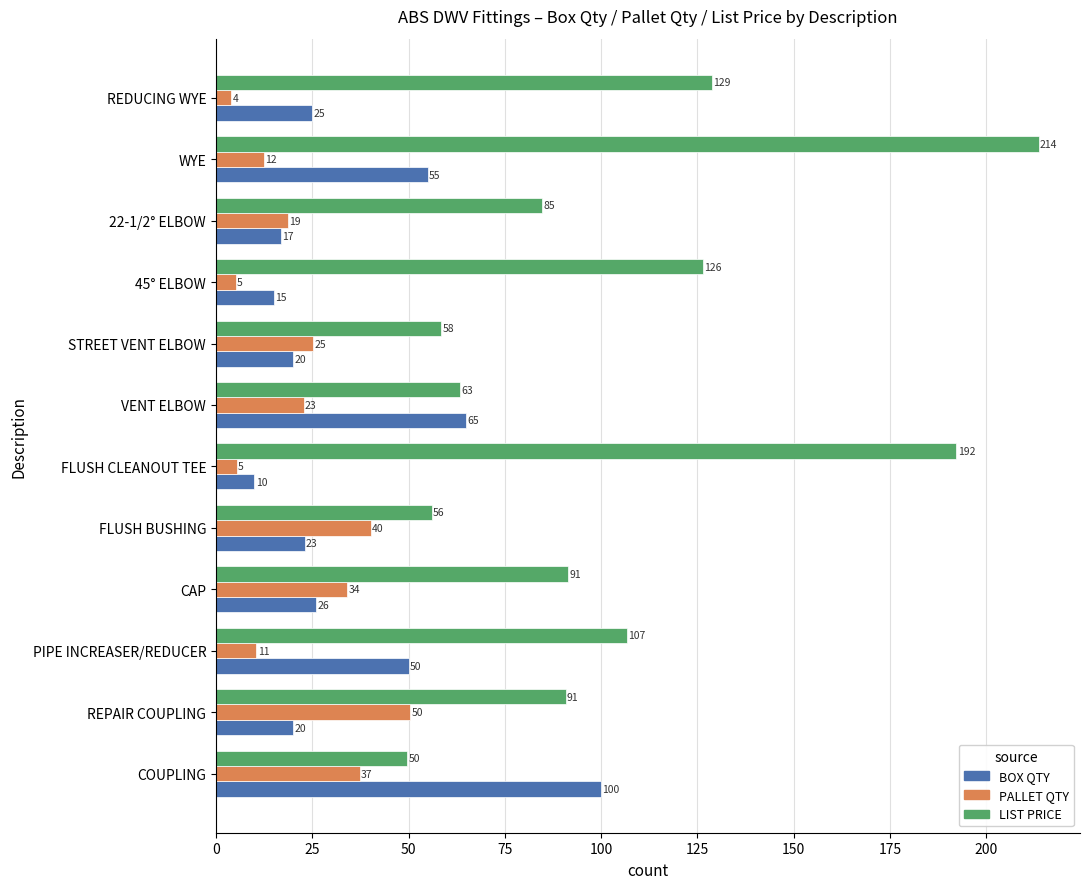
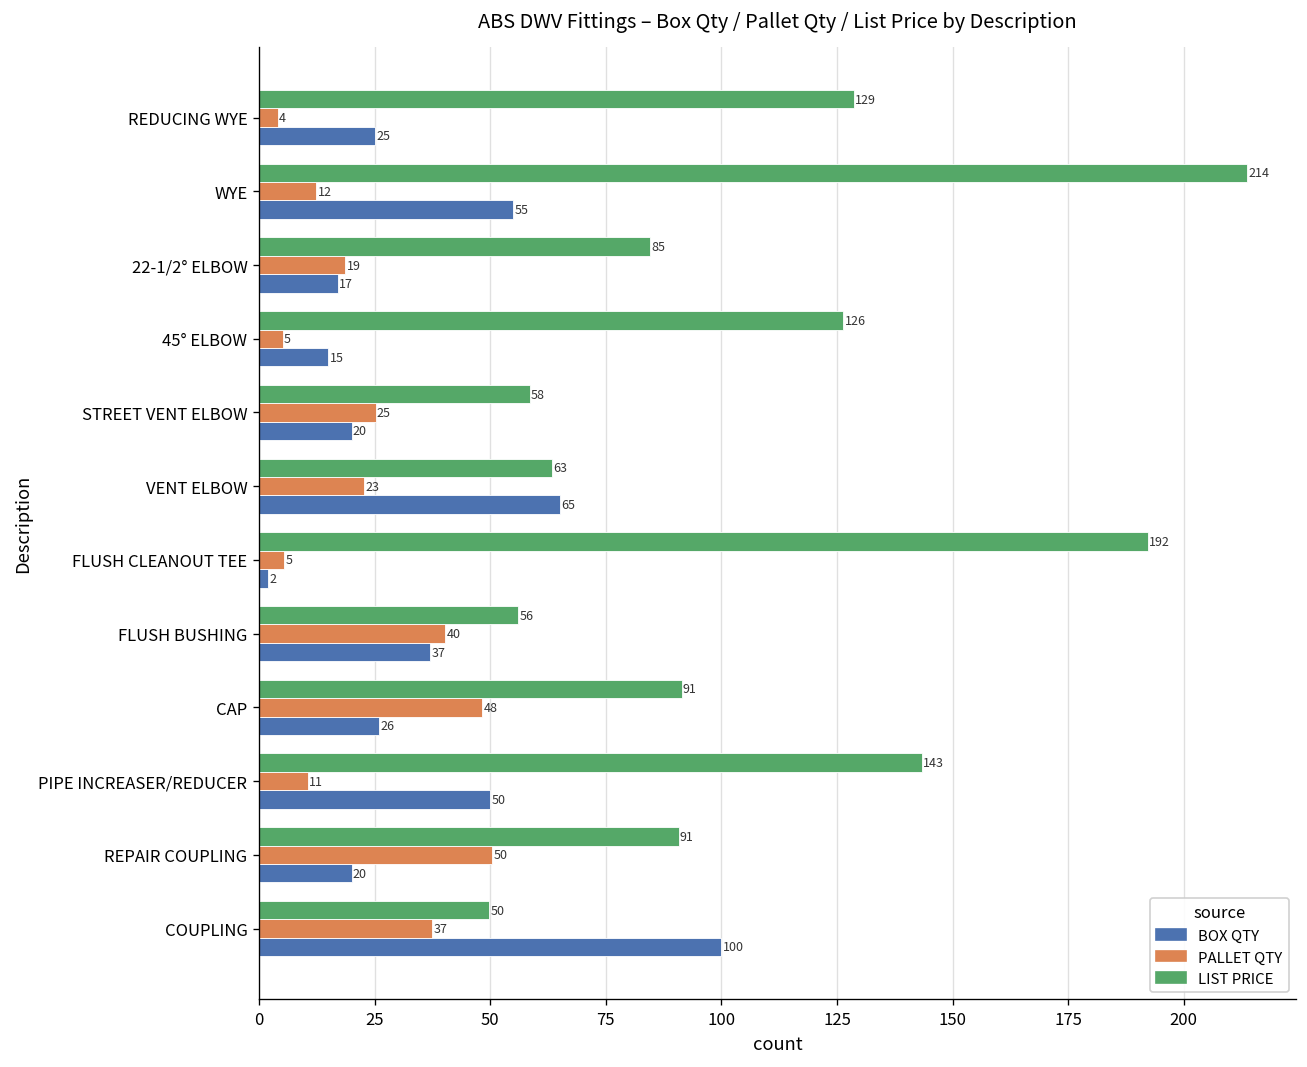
  {
    "BOX QTY": {
      "REDUCING WYE": 25,
      "WYE": 55,
      "22-1/2° ELBOW": 17,
      "45° ELBOW": 15,
      "STREET VENT ELBOW": 20,
      "VENT ELBOW": 65,
-     "FLUSH CLEANOUT TEE": 10,
-     "FLUSH BUSHING": 23,
+     "FLUSH CLEANOUT TEE": 2,
+     "FLUSH BUSHING": 37,
      "CAP": 26,
      "PIPE INCREASER/REDUCER": 50,
      "REPAIR COUPLING": 20,
      "COUPLING": 100
    },
    "PALLET QTY": {
      "REDUCING WYE": 4,
      "WYE": 12,
      "22-1/2° ELBOW": 19,
      "45° ELBOW": 5,
      "STREET VENT ELBOW": 25,
      "VENT ELBOW": 23,
      "FLUSH CLEANOUT TEE": 5,
      "FLUSH BUSHING": 40,
-     "CAP": 34,
+     "CAP": 48,
      "PIPE INCREASER/REDUCER": 11,
      "REPAIR COUPLING": 50,
      "COUPLING": 37
    },
    "LIST PRICE": {
      "REDUCING WYE": 129,
      "WYE": 214,
      "22-1/2° ELBOW": 85,
      "45° ELBOW": 126,
      "STREET VENT ELBOW": 58,
      "VENT ELBOW": 63,
      "FLUSH CLEANOUT TEE": 192,
      "FLUSH BUSHING": 56,
      "CAP": 91,
-     "PIPE INCREASER/REDUCER": 107,
+     "PIPE INCREASER/REDUCER": 143,
      "REPAIR COUPLING": 91,
      "COUPLING": 50
    }
  }
